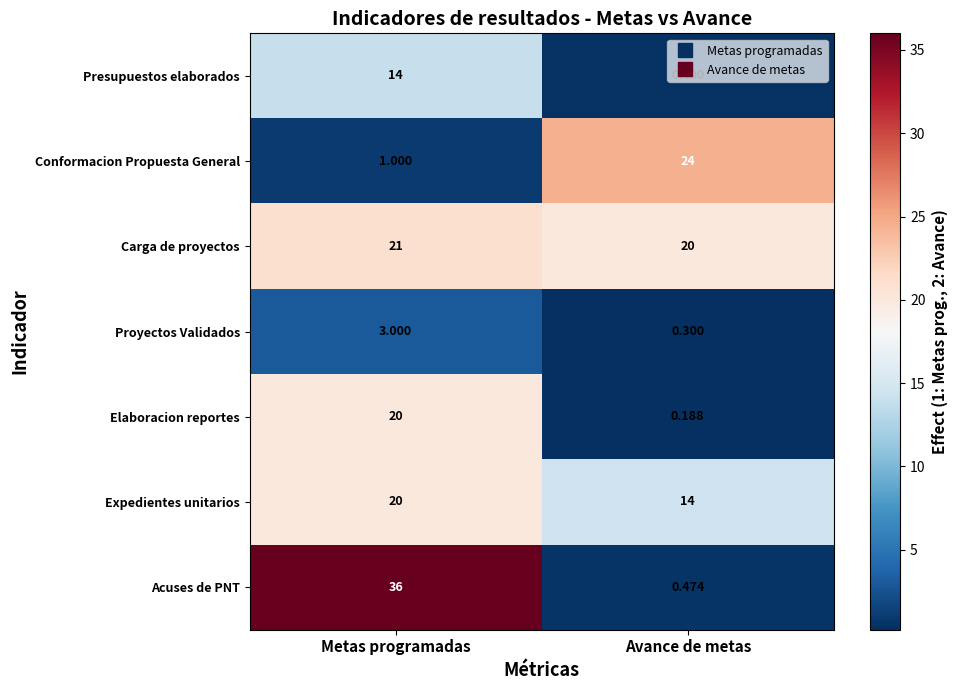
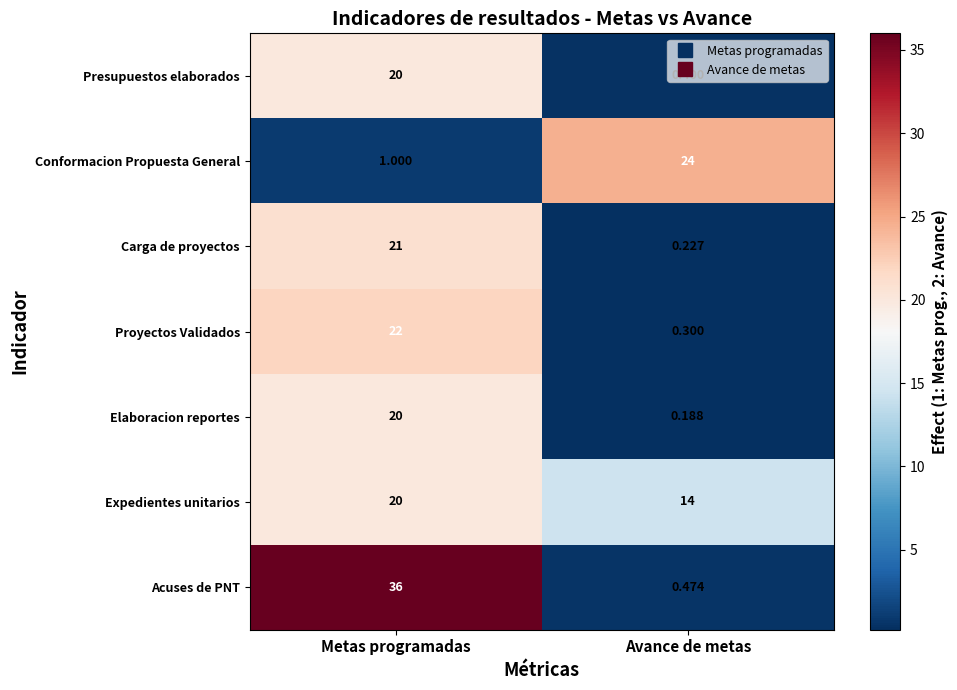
  {
    "Presupuestos elaborados": {
-     "Metas programadas": 14
+     "Metas programadas": 20
    },
    "Conformacion Propuesta General": {
      "Metas programadas": 1.000,
      "Avance de metas": 24
    },
    "Carga de proyectos": {
      "Metas programadas": 21,
-     "Avance de metas": 20
+     "Avance de metas": 0.227
    },
    "Proyectos Validados": {
-     "Metas programadas": 3.000,
+     "Metas programadas": 22,
      "Avance de metas": 0.300
    },
    "Elaboracion reportes": {
      "Metas programadas": 20,
      "Avance de metas": 0.188
    },
    "Expedientes unitarios": {
      "Metas programadas": 20,
      "Avance de metas": 14
    },
    "Acuses de PNT": {
      "Metas programadas": 36,
      "Avance de metas": 0.474
    }
  }
